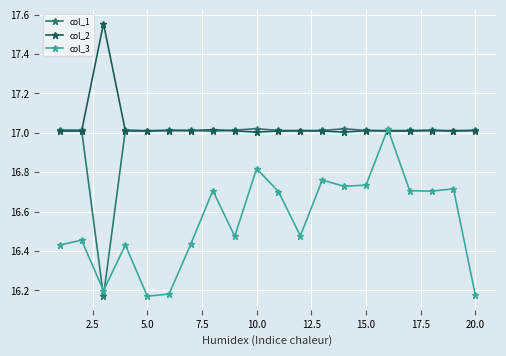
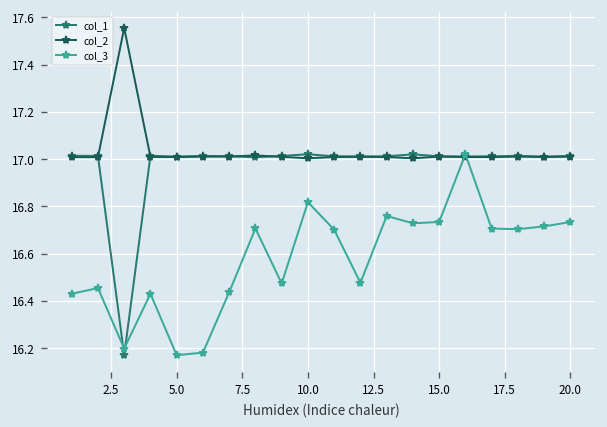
  {
    "col_3": {
      "5.0": 16.17,
      "10.0": 16.82,
      "15.0": 16.73,
-     "20.0": 16.18
+     "20.0": 16.73
    }
  }
